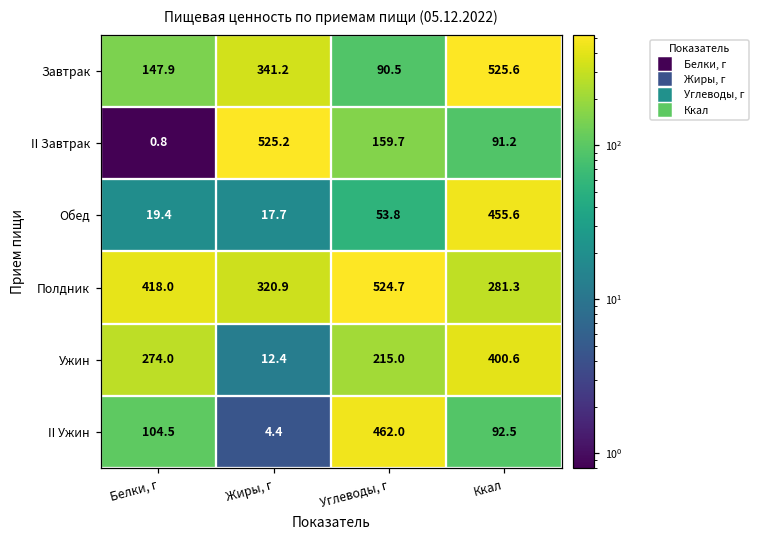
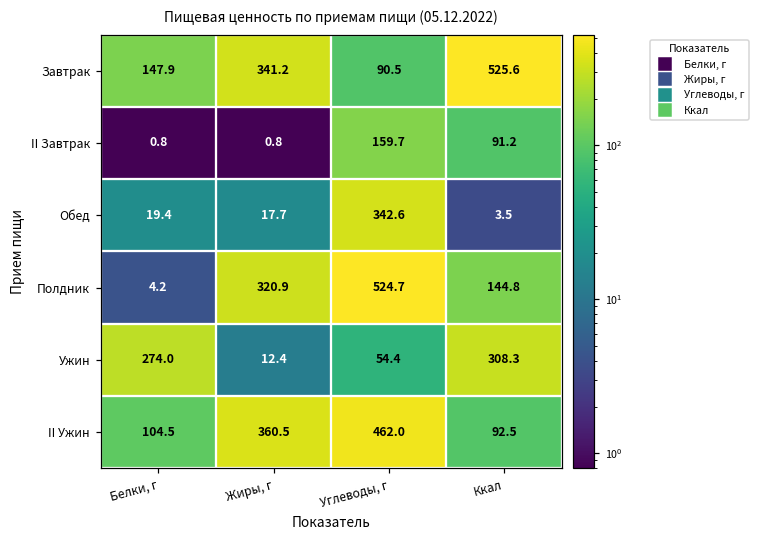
  {
    "Завтрак": {
      "Белки, г": 147.9,
      "Жиры, г": 341.2,
      "Углеводы, г": 90.5,
      "Ккал": 525.6
    },
    "II Завтрак": {
      "Белки, г": 0.8,
-     "Жиры, г": 525.2,
+     "Жиры, г": 0.8,
      "Углеводы, г": 159.7,
      "Ккал": 91.2
    },
    "Обед": {
      "Белки, г": 19.4,
      "Жиры, г": 17.7,
-     "Углеводы, г": 53.8,
-     "Ккал": 455.6
+     "Углеводы, г": 342.6,
+     "Ккал": 3.5
    },
    "Полдник": {
-     "Белки, г": 418.0,
+     "Белки, г": 4.2,
      "Жиры, г": 320.9,
      "Углеводы, г": 524.7,
-     "Ккал": 281.3
+     "Ккал": 144.8
    },
    "Ужин": {
      "Белки, г": 274.0,
      "Жиры, г": 12.4,
-     "Углеводы, г": 215.0,
-     "Ккал": 400.6
+     "Углеводы, г": 54.4,
+     "Ккал": 308.3
    },
    "II Ужин": {
      "Белки, г": 104.5,
-     "Жиры, г": 4.4,
+     "Жиры, г": 360.5,
      "Углеводы, г": 462.0,
      "Ккал": 92.5
    }
  }
